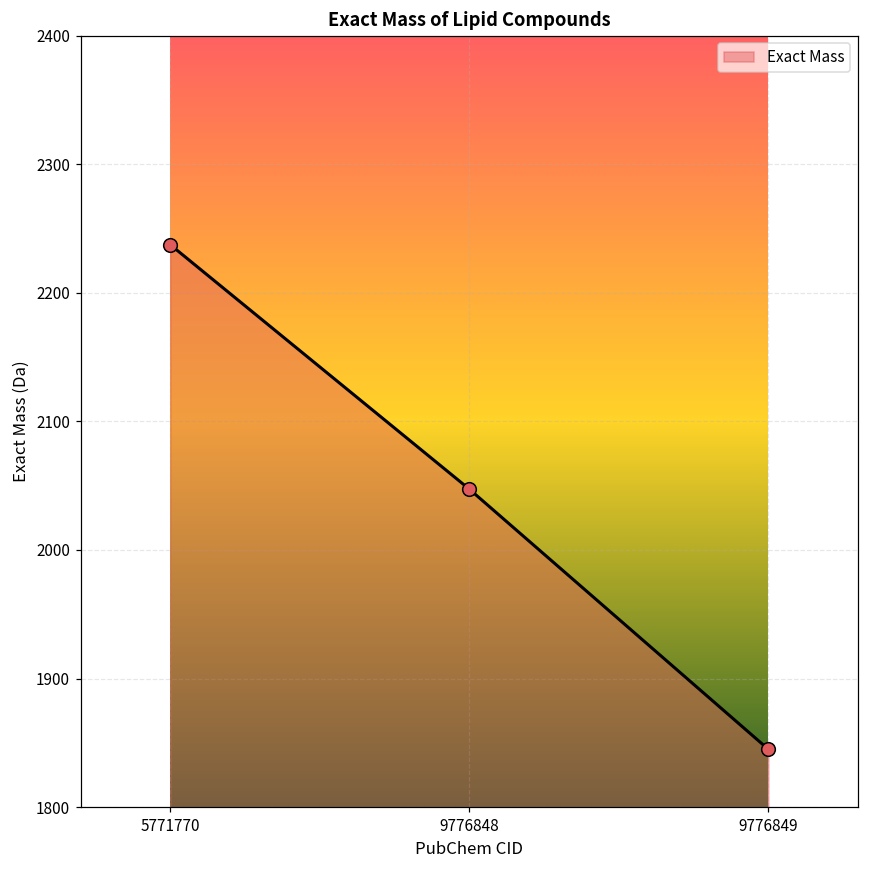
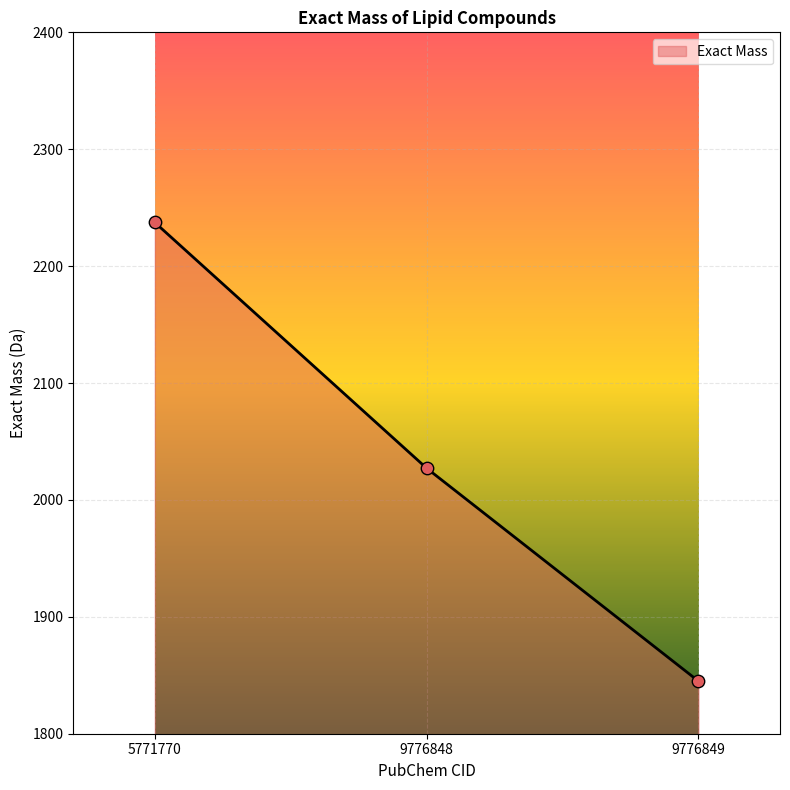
  {
    "5771770": 2237,
-   "9776848": 2047,
+   "9776848": 2027,
    "9776849": 1845
  }
